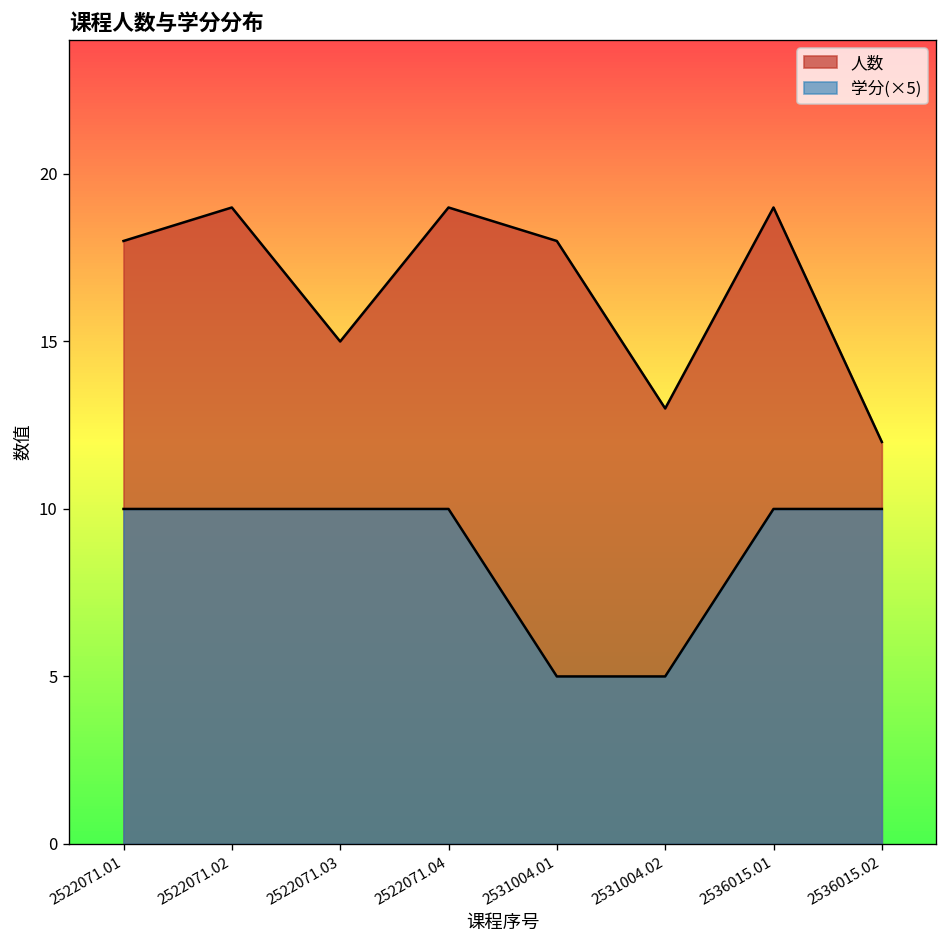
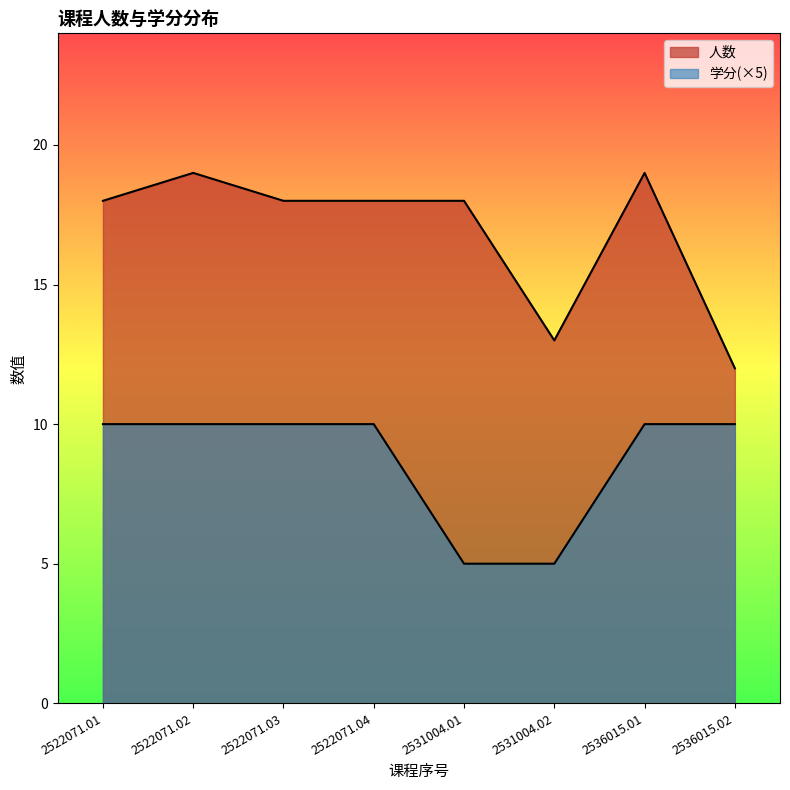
  {
    "人数": {
      "2522071.01": 18,
      "2522071.02": 19,
-     "2522071.03": 15,
-     "2522071.04": 19,
+     "2522071.03": 18,
+     "2522071.04": 18,
      "2531004.01": 18,
      "2531004.02": 13,
      "2536015.01": 19,
      "2536015.02": 12
    },
    "学分(×5)": {
      "2522071.01": 10,
      "2522071.02": 10,
      "2522071.03": 10,
      "2522071.04": 10,
      "2531004.01": 5,
      "2531004.02": 5,
      "2536015.01": 10,
      "2536015.02": 10
    }
  }
